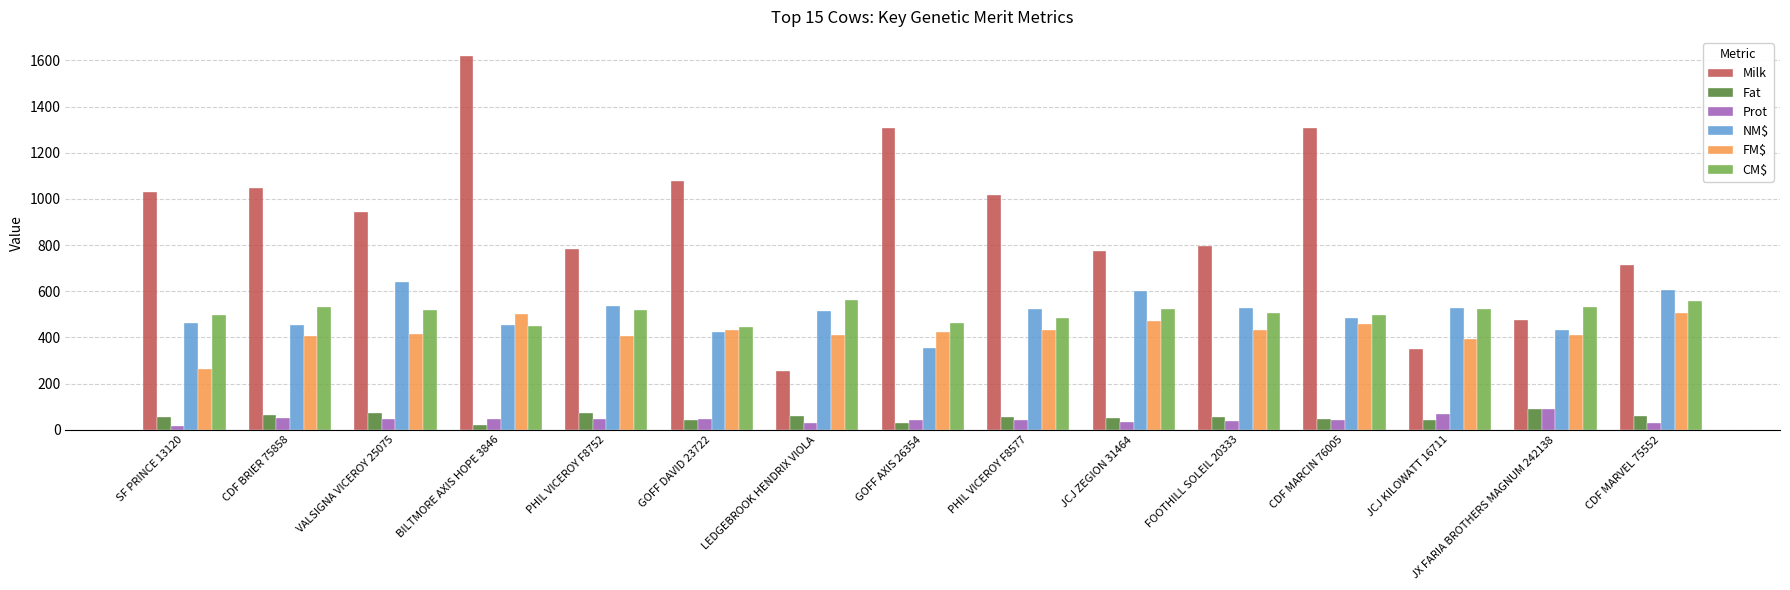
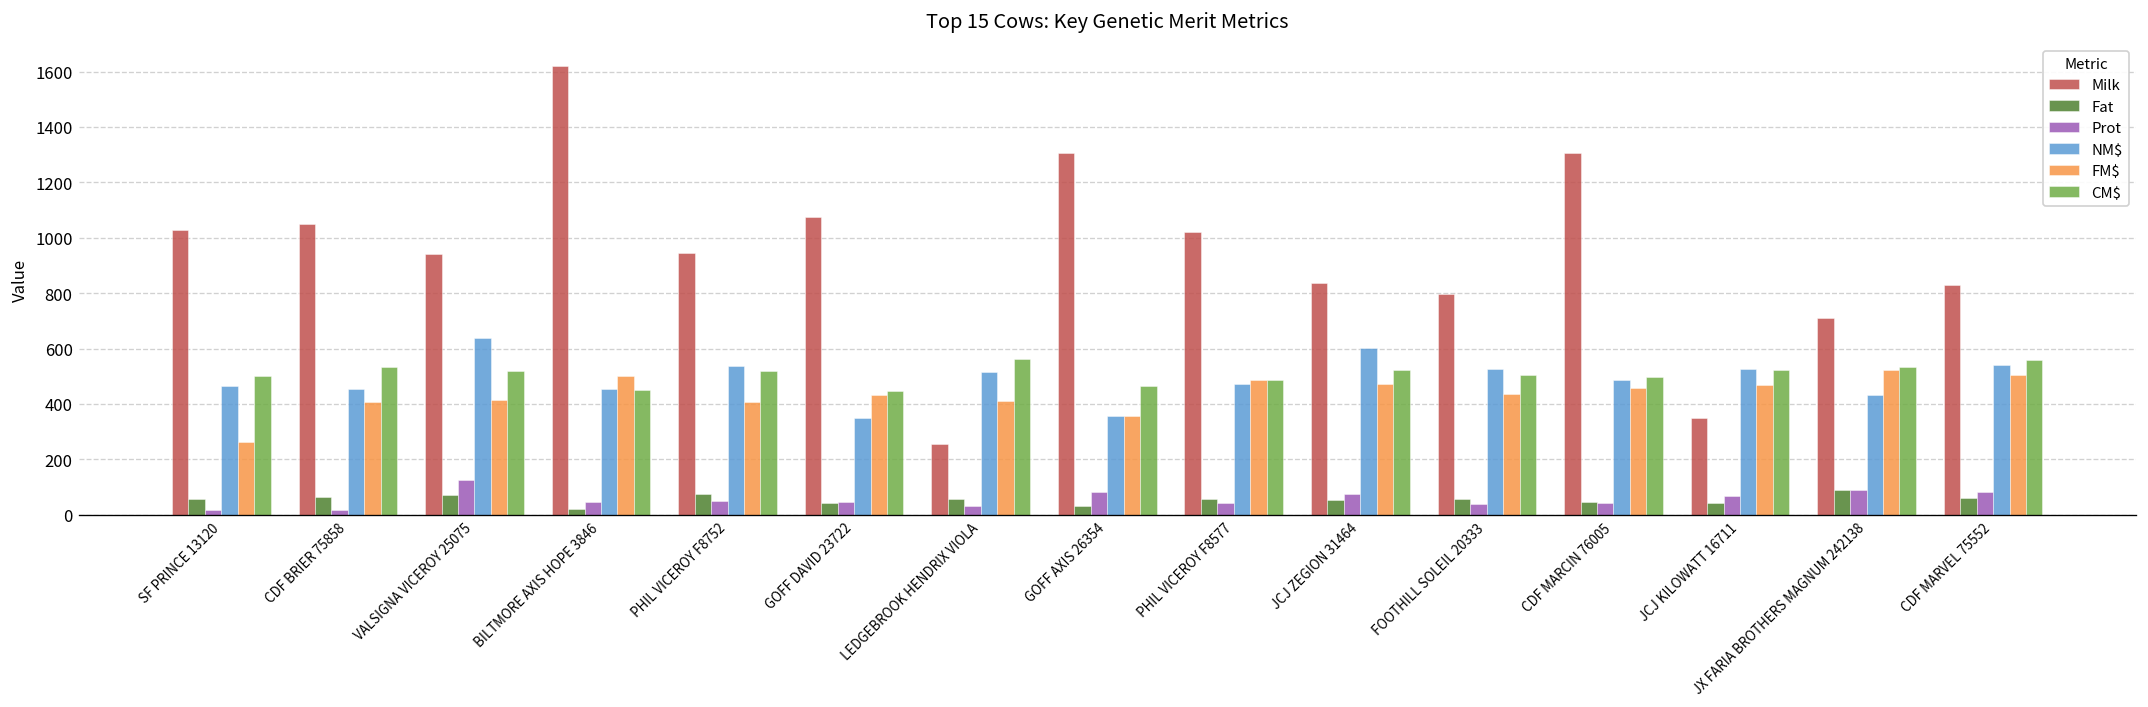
  {
    "Milk": {
      "SF PRINCE 13120": 1030,
      "CDF BRIER 75858": 1050,
      "VALSIGNA VICEROY 25075": 940,
      "BILTMORE AXIS HOPE 3846": 1620,
-     "PHIL VICEROY F8752": 790,
+     "PHIL VICEROY F8752": 950,
      "GOFF DAVID 23722": 1080,
      "LEDGEBROOK HENDRIX VIOLA": 250,
      "GOFF AXIS 26354": 1310,
      "PHIL VICEROY F8577": 1020,
-     "JCJ ZEGION 31464": 770,
+     "JCJ ZEGION 31464": 840,
      "FOOTHILL SOLEIL 20333": 800,
      "CDF MARCIN 76005": 1310,
      "JCJ KILOWATT 16711": 350,
-     "JX FARIA BROTHERS MAGNUM 242138": 480,
-     "CDF MARVEL 75552": 720
+     "JX FARIA BROTHERS MAGNUM 242138": 710,
+     "CDF MARVEL 75552": 830
    },
    "Prot": {
      "SF PRINCE 13120": 20,
-     "CDF BRIER 75858": 50,
-     "VALSIGNA VICEROY 25075": 50,
+     "CDF BRIER 75858": 20,
+     "VALSIGNA VICEROY 25075": 130,
      "BILTMORE AXIS HOPE 3846": 50,
      "PHIL VICEROY F8752": 50,
      "GOFF DAVID 23722": 50,
      "LEDGEBROOK HENDRIX VIOLA": 30,
-     "GOFF AXIS 26354": 40,
+     "GOFF AXIS 26354": 80,
      "PHIL VICEROY F8577": 40,
-     "JCJ ZEGION 31464": 30,
+     "JCJ ZEGION 31464": 70,
      "FOOTHILL SOLEIL 20333": 40,
      "CDF MARCIN 76005": 40,
      "JCJ KILOWATT 16711": 70,
      "JX FARIA BROTHERS MAGNUM 242138": 90,
-     "CDF MARVEL 75552": 30
+     "CDF MARVEL 75552": 80
    },
    "NM$": {
      "SF PRINCE 13120": 460,
      "CDF BRIER 75858": 450,
      "VALSIGNA VICEROY 25075": 640,
      "BILTMORE AXIS HOPE 3846": 450,
      "PHIL VICEROY F8752": 540,
-     "GOFF DAVID 23722": 420,
+     "GOFF DAVID 23722": 350,
      "LEDGEBROOK HENDRIX VIOLA": 520,
      "GOFF AXIS 26354": 360,
-     "PHIL VICEROY F8577": 520,
+     "PHIL VICEROY F8577": 470,
      "JCJ ZEGION 31464": 600,
      "FOOTHILL SOLEIL 20333": 530,
      "CDF MARCIN 76005": 490,
      "JCJ KILOWATT 16711": 530,
      "JX FARIA BROTHERS MAGNUM 242138": 430,
-     "CDF MARVEL 75552": 610
+     "CDF MARVEL 75552": 540
    },
    "FM$": {
      "SF PRINCE 13120": 260,
      "CDF BRIER 75858": 410,
      "VALSIGNA VICEROY 25075": 410,
      "BILTMORE AXIS HOPE 3846": 500,
      "PHIL VICEROY F8752": 410,
      "GOFF DAVID 23722": 430,
      "LEDGEBROOK HENDRIX VIOLA": 410,
-     "GOFF AXIS 26354": 420,
-     "PHIL VICEROY F8577": 430,
+     "GOFF AXIS 26354": 360,
+     "PHIL VICEROY F8577": 490,
      "JCJ ZEGION 31464": 470,
      "FOOTHILL SOLEIL 20333": 430,
      "CDF MARCIN 76005": 460,
-     "JCJ KILOWATT 16711": 390,
-     "JX FARIA BROTHERS MAGNUM 242138": 410,
+     "JCJ KILOWATT 16711": 470,
+     "JX FARIA BROTHERS MAGNUM 242138": 520,
      "CDF MARVEL 75552": 510
    }
  }
